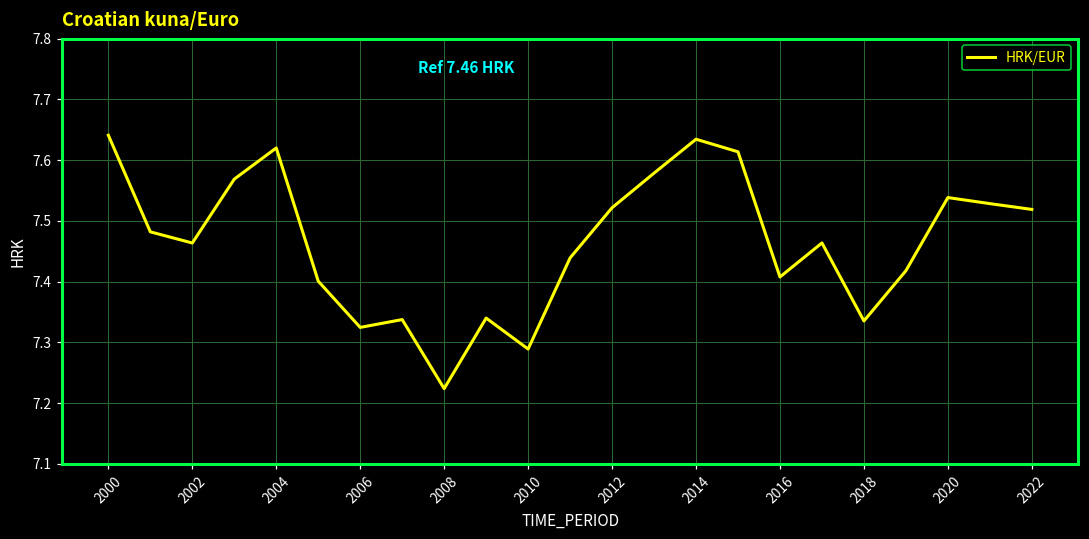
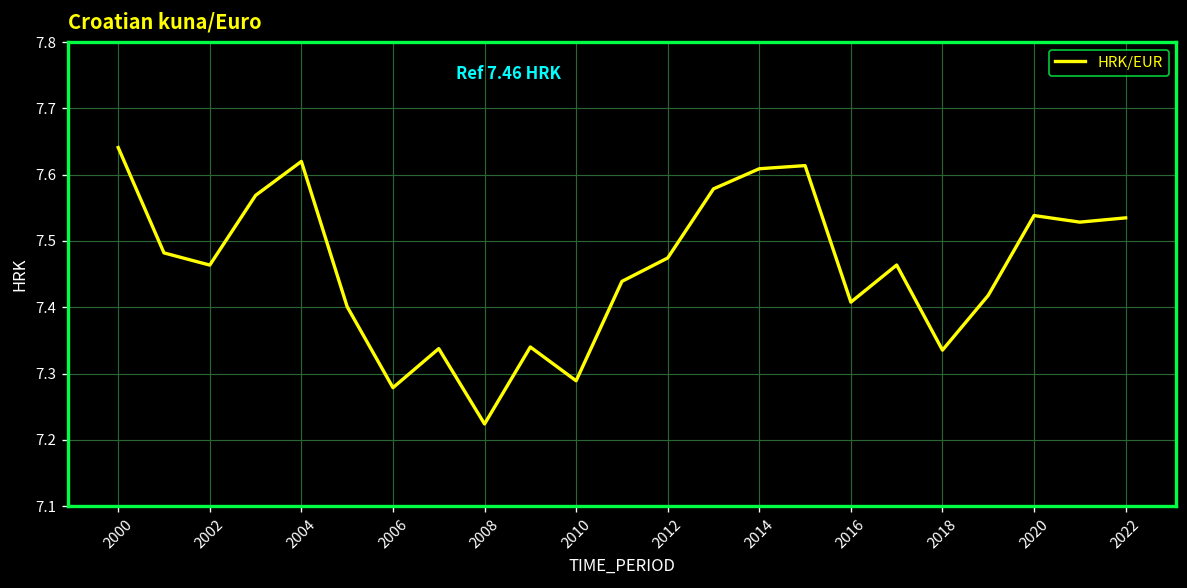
  {
    "2000": 7.64,
    "2002": 7.46,
    "2004": 7.62,
-   "2006": 7.32,
+   "2006": 7.28,
    "2008": 7.22,
    "2010": 7.29,
-   "2012": 7.52,
-   "2014": 7.63,
+   "2012": 7.47,
+   "2014": 7.61,
    "2016": 7.41,
    "2018": 7.34,
    "2020": 7.54,
-   "2022": 7.52
+   "2022": 7.53
  }
